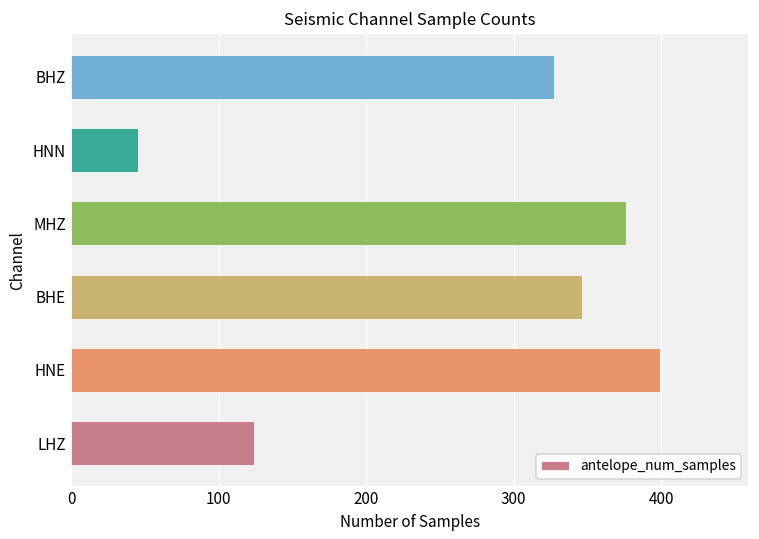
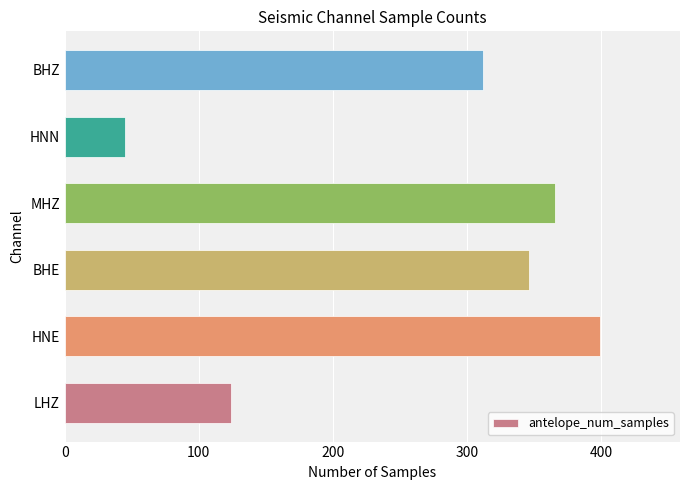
  {
-   "BHZ": 327,
+   "BHZ": 312,
    "HNN": 45,
-   "MHZ": 376,
+   "MHZ": 366,
    "BHE": 346,
    "HNE": 399,
    "LHZ": 124
  }
